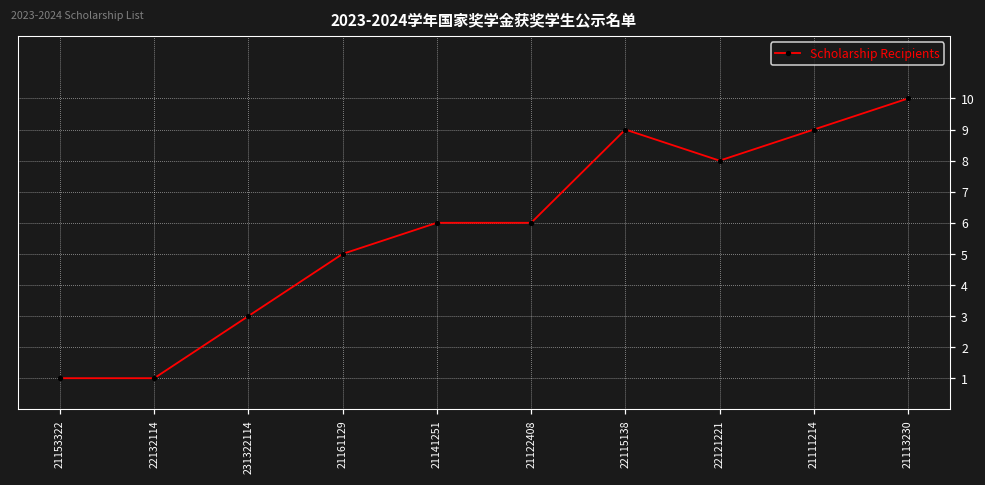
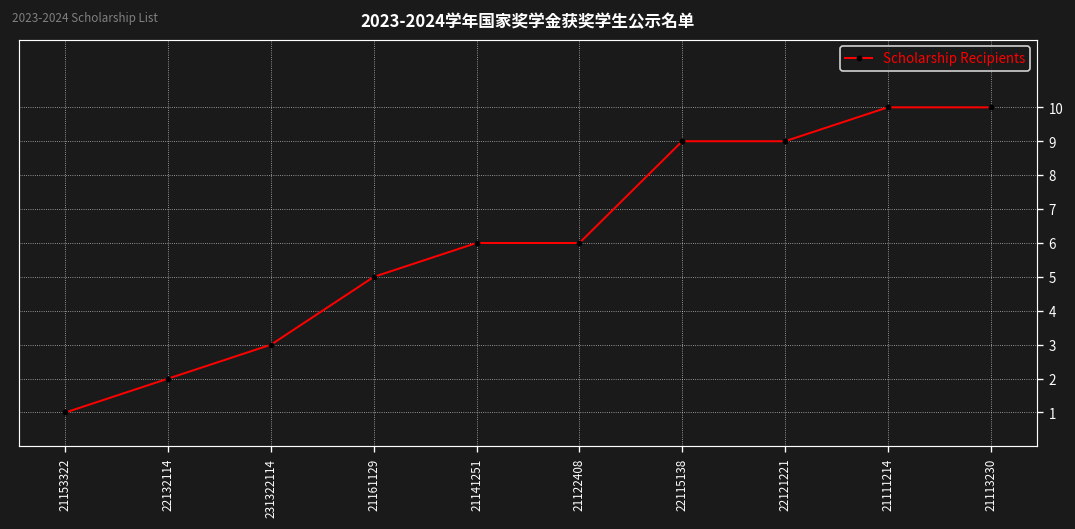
  {
    "21153322": 1,
-   "22132114": 1,
+   "22132114": 2,
    "231322114": 3,
    "21161129": 5,
    "21141251": 6,
    "21122408": 6,
    "22115138": 9,
-   "22121221": 8,
-   "21111214": 9,
+   "22121221": 9,
+   "21111214": 10,
    "21113230": 10
  }
